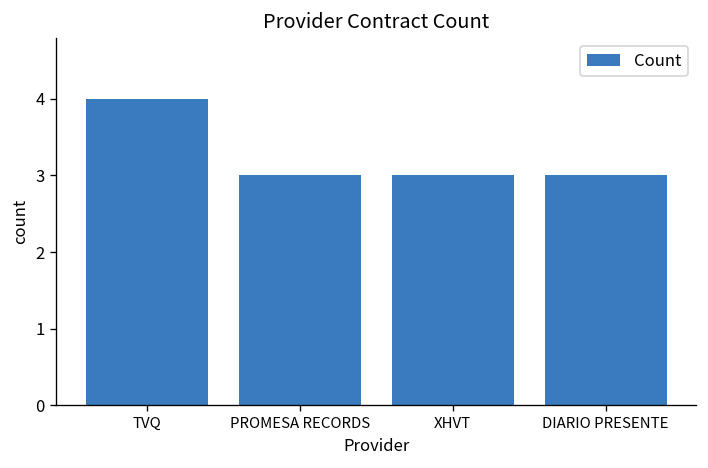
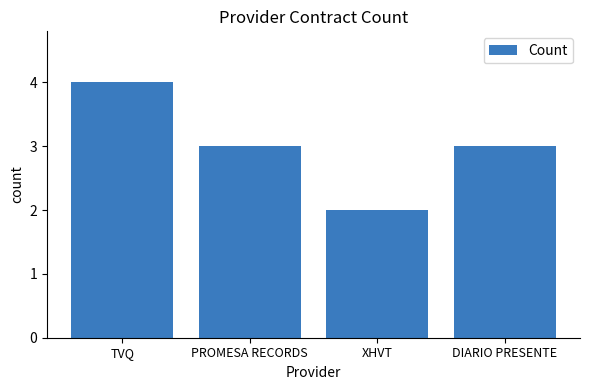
  {
    "TVQ": 4,
    "PROMESA RECORDS": 3,
-   "XHVT": 3,
+   "XHVT": 2,
    "DIARIO PRESENTE": 3
  }
